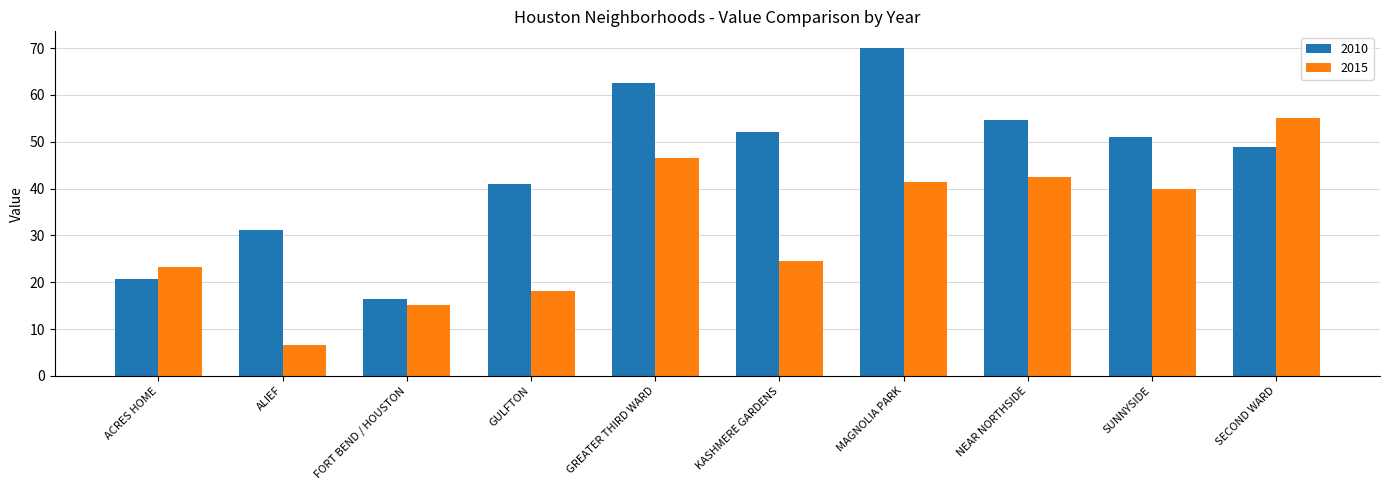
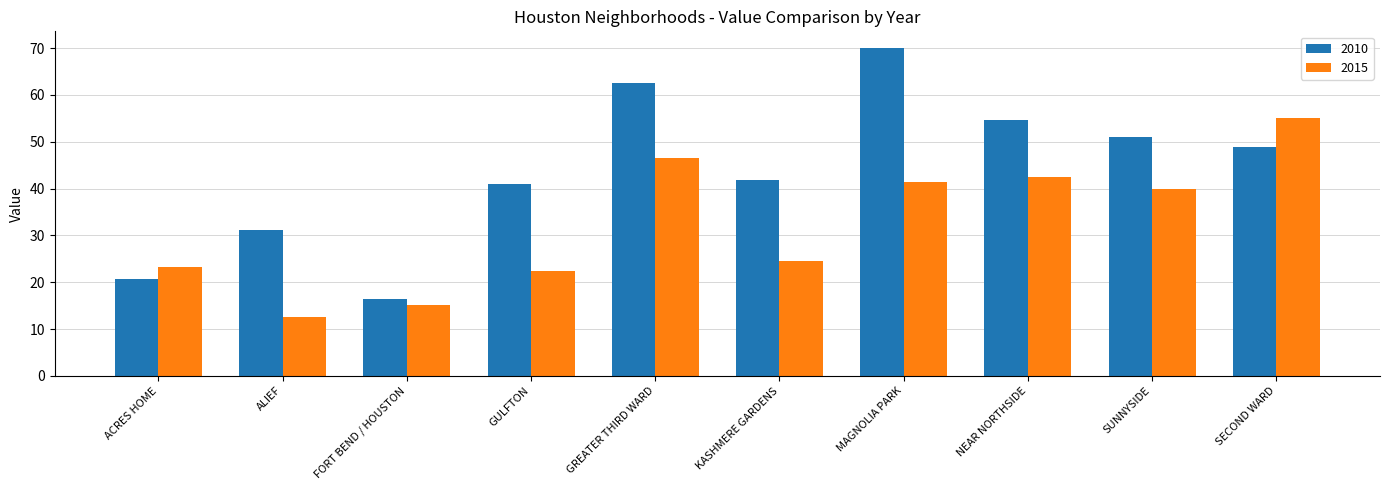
  {
    "2010": {
      "ACRES HOME": 21,
      "ALIEF": 31,
      "FORT BEND / HOUSTON": 17,
      "GULFTON": 41,
      "GREATER THIRD WARD": 63,
-     "KASHMERE GARDENS": 52,
+     "KASHMERE GARDENS": 42,
      "MAGNOLIA PARK": 70,
      "NEAR NORTHSIDE": 55,
      "SUNNYSIDE": 51,
      "SECOND WARD": 49
    },
    "2015": {
      "ACRES HOME": 23,
-     "ALIEF": 7,
+     "ALIEF": 13,
      "FORT BEND / HOUSTON": 15,
-     "GULFTON": 18,
+     "GULFTON": 22,
      "GREATER THIRD WARD": 46,
      "KASHMERE GARDENS": 25,
      "MAGNOLIA PARK": 41,
      "NEAR NORTHSIDE": 42,
      "SUNNYSIDE": 40,
      "SECOND WARD": 55
    }
  }
